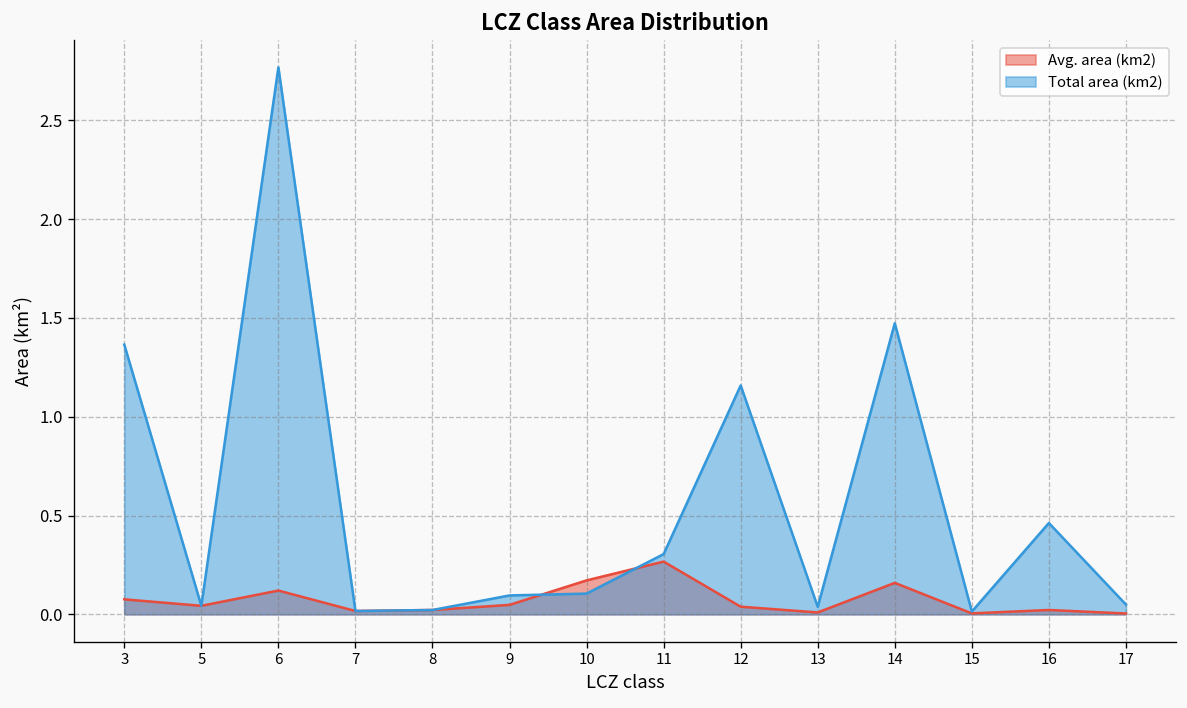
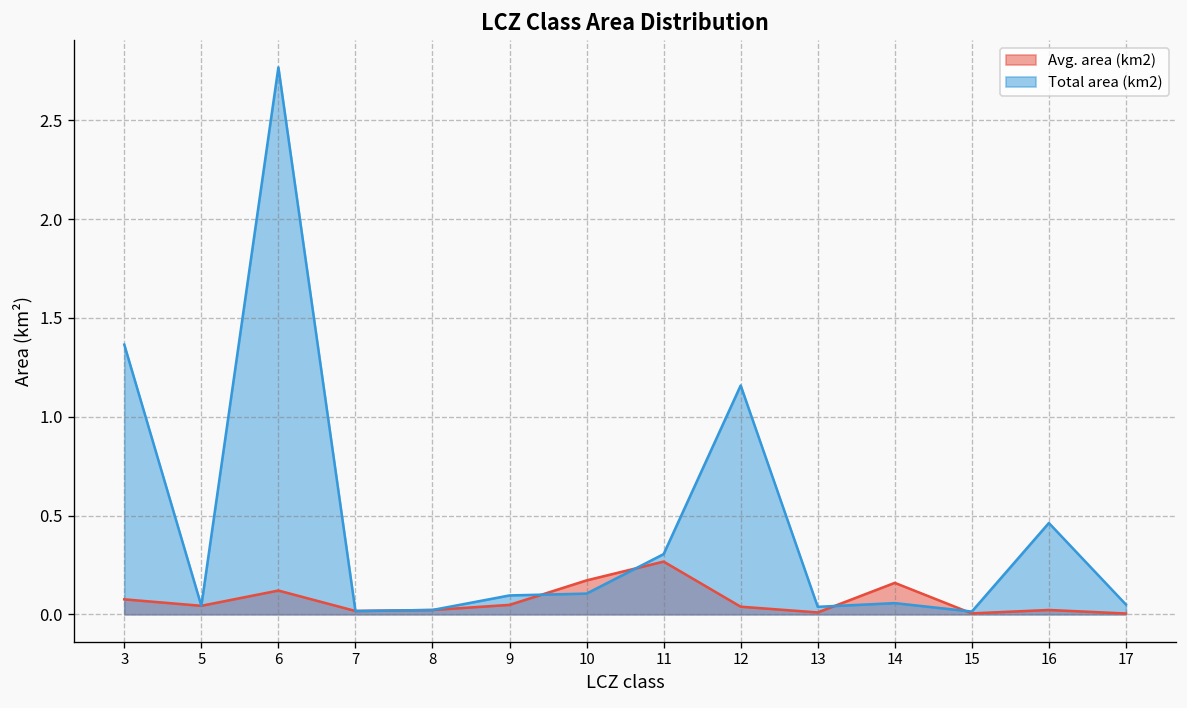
  {
    "Avg. area (km2)": {
      "3": 0.08,
      "6": 0.12,
      "9": 0.05,
      "10": 0.17,
      "11": 0.27,
      "12": 0.04,
      "13": 0.01,
      "14": 0.16,
      "16": 0.02,
      "17": 0.00
    },
    "Total area (km2)": {
      "3": 1.36,
      "6": 2.77,
      "9": 0.10,
      "10": 0.10,
      "11": 0.30,
      "12": 1.16,
      "13": 0.04,
-     "14": 1.47,
+     "14": 0.06,
      "16": 0.46,
      "17": 0.05
    }
  }
